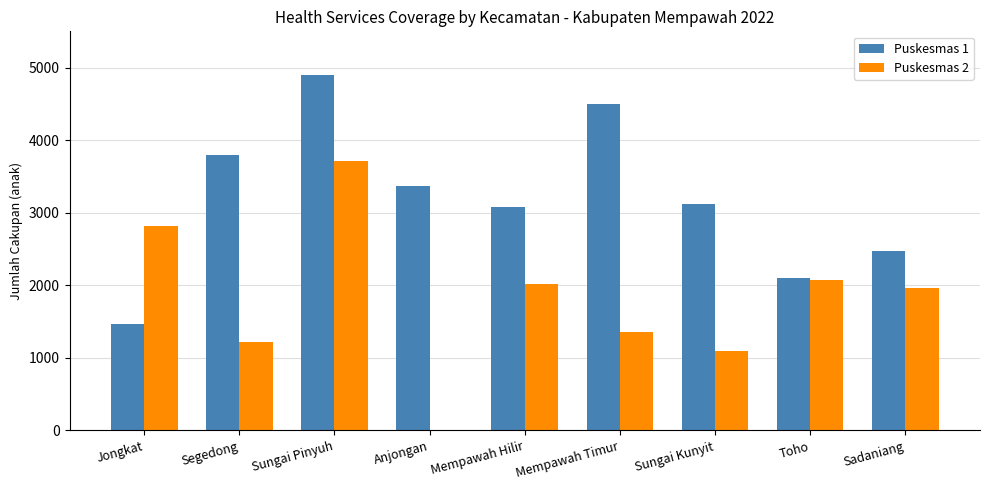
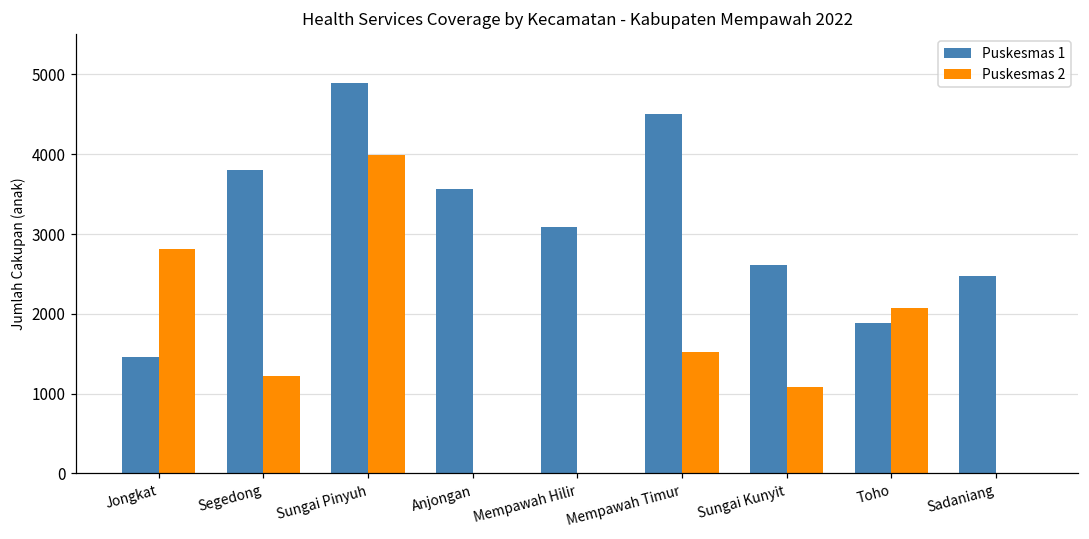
  {
    "Puskesmas 1": {
      "Jongkat": 1500,
      "Segedong": 3800,
      "Sungai Pinyuh": 4900,
-     "Anjongan": 3400,
+     "Anjongan": 3600,
      "Mempawah Hilir": 3100,
      "Mempawah Timur": 4500,
-     "Sungai Kunyit": 3100,
-     "Toho": 2100,
+     "Sungai Kunyit": 2600,
+     "Toho": 1900,
      "Sadaniang": 2500
    },
    "Puskesmas 2": {
      "Jongkat": 2800,
      "Segedong": 1200,
-     "Sungai Pinyuh": 3700,
+     "Sungai Pinyuh": 4000,
      "Anjongan": 0,
-     "Mempawah Hilir": 2000,
-     "Mempawah Timur": 1400,
+     "Mempawah Hilir": 0,
+     "Mempawah Timur": 1500,
      "Sungai Kunyit": 1100,
      "Toho": 2100,
-     "Sadaniang": 2000
+     "Sadaniang": 0
    }
  }
